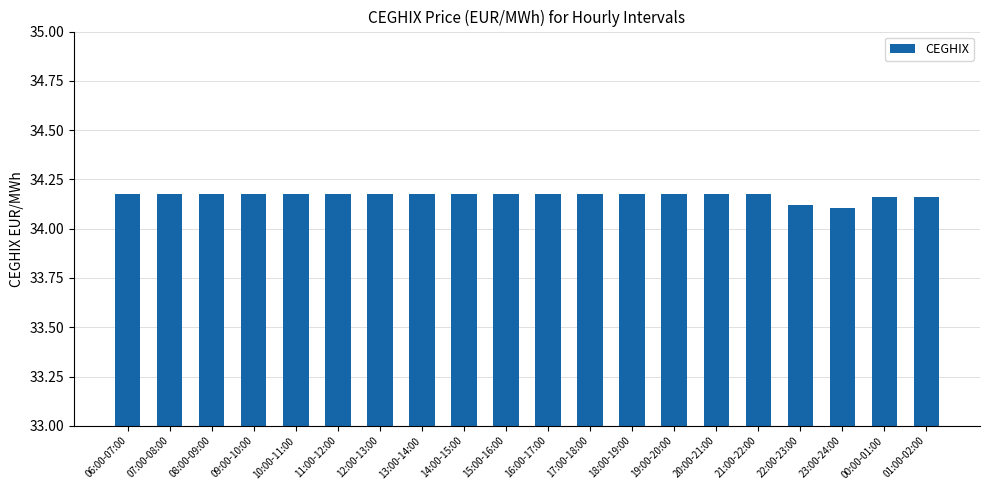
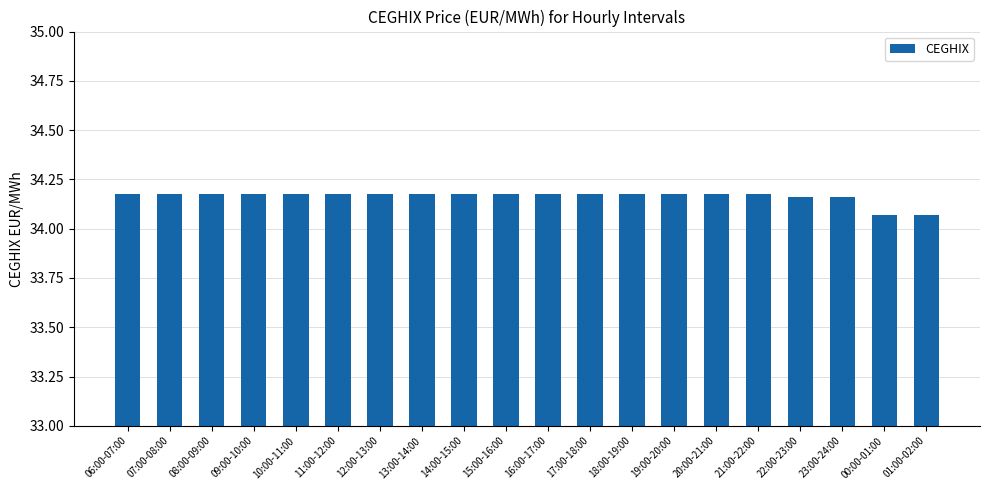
  {
    "06:00-07:00": 34.18,
    "07:00-08:00": 34.18,
    "08:00-09:00": 34.18,
    "09:00-10:00": 34.18,
    "10:00-11:00": 34.18,
    "11:00-12:00": 34.18,
    "12:00-13:00": 34.18,
    "13:00-14:00": 34.18,
    "14:00-15:00": 34.18,
    "15:00-16:00": 34.18,
    "16:00-17:00": 34.18,
    "17:00-18:00": 34.18,
    "18:00-19:00": 34.18,
    "19:00-20:00": 34.18,
    "20:00-21:00": 34.18,
    "21:00-22:00": 34.18,
-   "22:00-23:00": 34.12,
-   "23:00-24:00": 34.11,
-   "00:00-01:00": 34.16,
-   "01:00-02:00": 34.16
+   "22:00-23:00": 34.16,
+   "23:00-24:00": 34.16,
+   "00:00-01:00": 34.07,
+   "01:00-02:00": 34.07
  }
